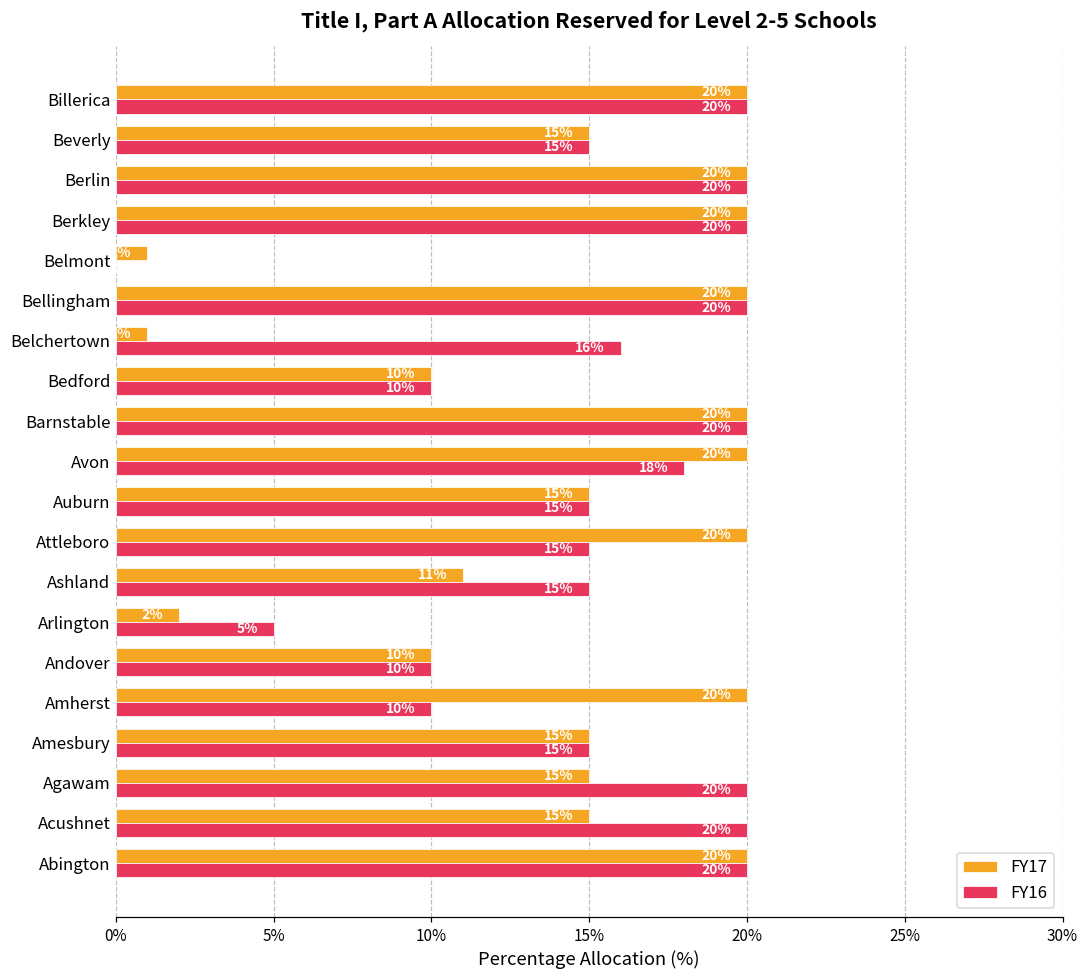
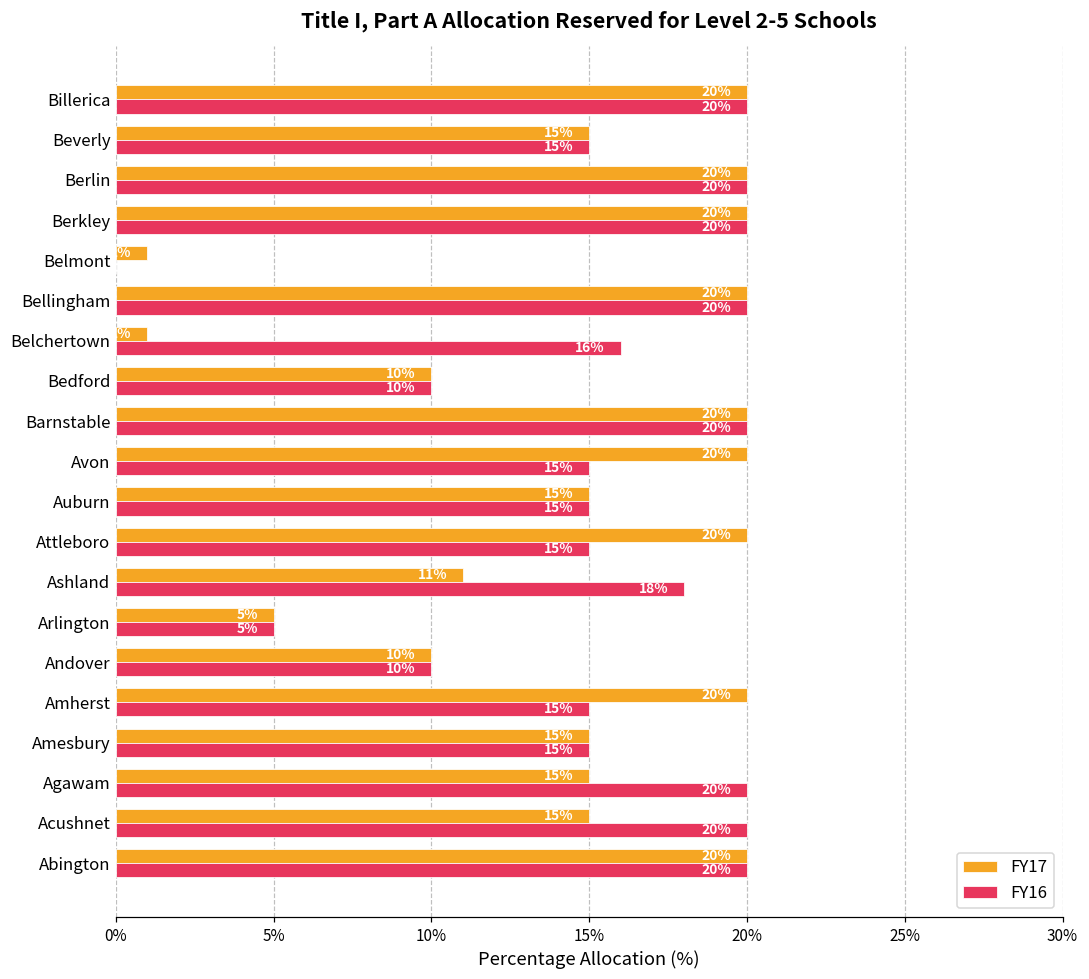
  {
    "FY17": {
      "Billerica": "20%",
      "Beverly": "15%",
      "Berlin": "20%",
      "Berkley": "20%",
      "Belmont": "1%",
      "Bellingham": "20%",
      "Belchertown": "1%",
      "Bedford": "10%",
      "Barnstable": "20%",
      "Avon": "20%",
      "Auburn": "15%",
      "Attleboro": "20%",
      "Ashland": "11%",
-     "Arlington": "2%",
+     "Arlington": "5%",
      "Andover": "10%",
      "Amherst": "20%",
      "Amesbury": "15%",
      "Agawam": "15%",
      "Acushnet": "15%",
      "Abington": "20%"
    },
    "FY16": {
      "Billerica": "20%",
      "Beverly": "15%",
      "Berlin": "20%",
      "Berkley": "20%",
      "Bellingham": "20%",
      "Belchertown": "16%",
      "Bedford": "10%",
      "Barnstable": "20%",
-     "Avon": "18%",
+     "Avon": "15%",
      "Auburn": "15%",
      "Attleboro": "15%",
-     "Ashland": "15%",
+     "Ashland": "18%",
      "Arlington": "5%",
      "Andover": "10%",
-     "Amherst": "10%",
+     "Amherst": "15%",
      "Amesbury": "15%",
      "Agawam": "20%",
      "Acushnet": "20%",
      "Abington": "20%"
    }
  }
